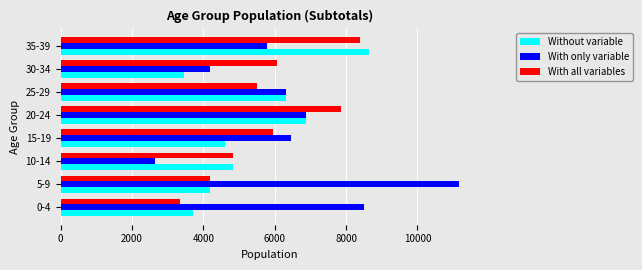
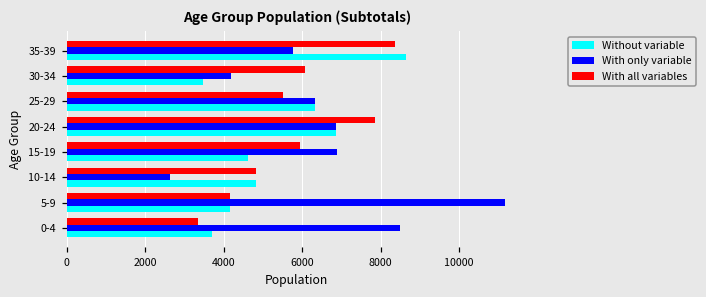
  {
    "Without variable": {
      "35-39": 8700,
      "30-34": 3500,
      "25-29": 6300,
      "20-24": 6900,
      "15-19": 4600,
      "10-14": 4800,
      "5-9": 4200,
      "0-4": 3700
    },
    "With only variable": {
      "35-39": 5800,
      "30-34": 4200,
      "25-29": 6300,
      "20-24": 6900,
-     "15-19": 6500,
+     "15-19": 6900,
      "10-14": 2600,
      "5-9": 11200,
      "0-4": 8500
    },
    "With all variables": {
      "35-39": 8400,
      "30-34": 6100,
      "25-29": 5500,
      "20-24": 7900,
      "15-19": 6000,
      "10-14": 4800,
      "5-9": 4200,
      "0-4": 3300
    }
  }
